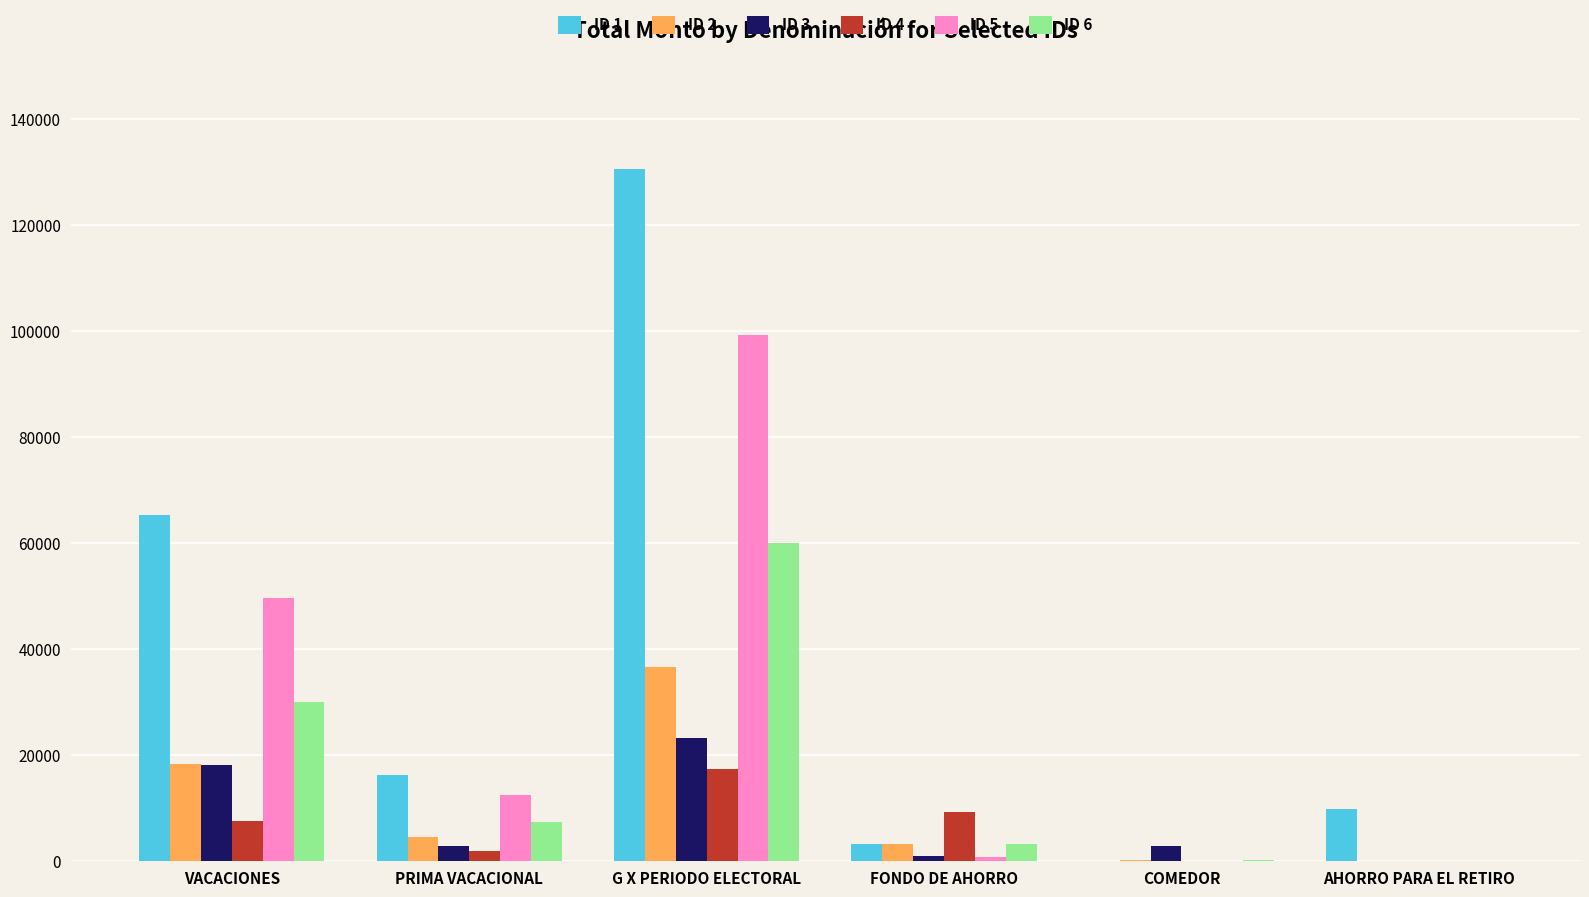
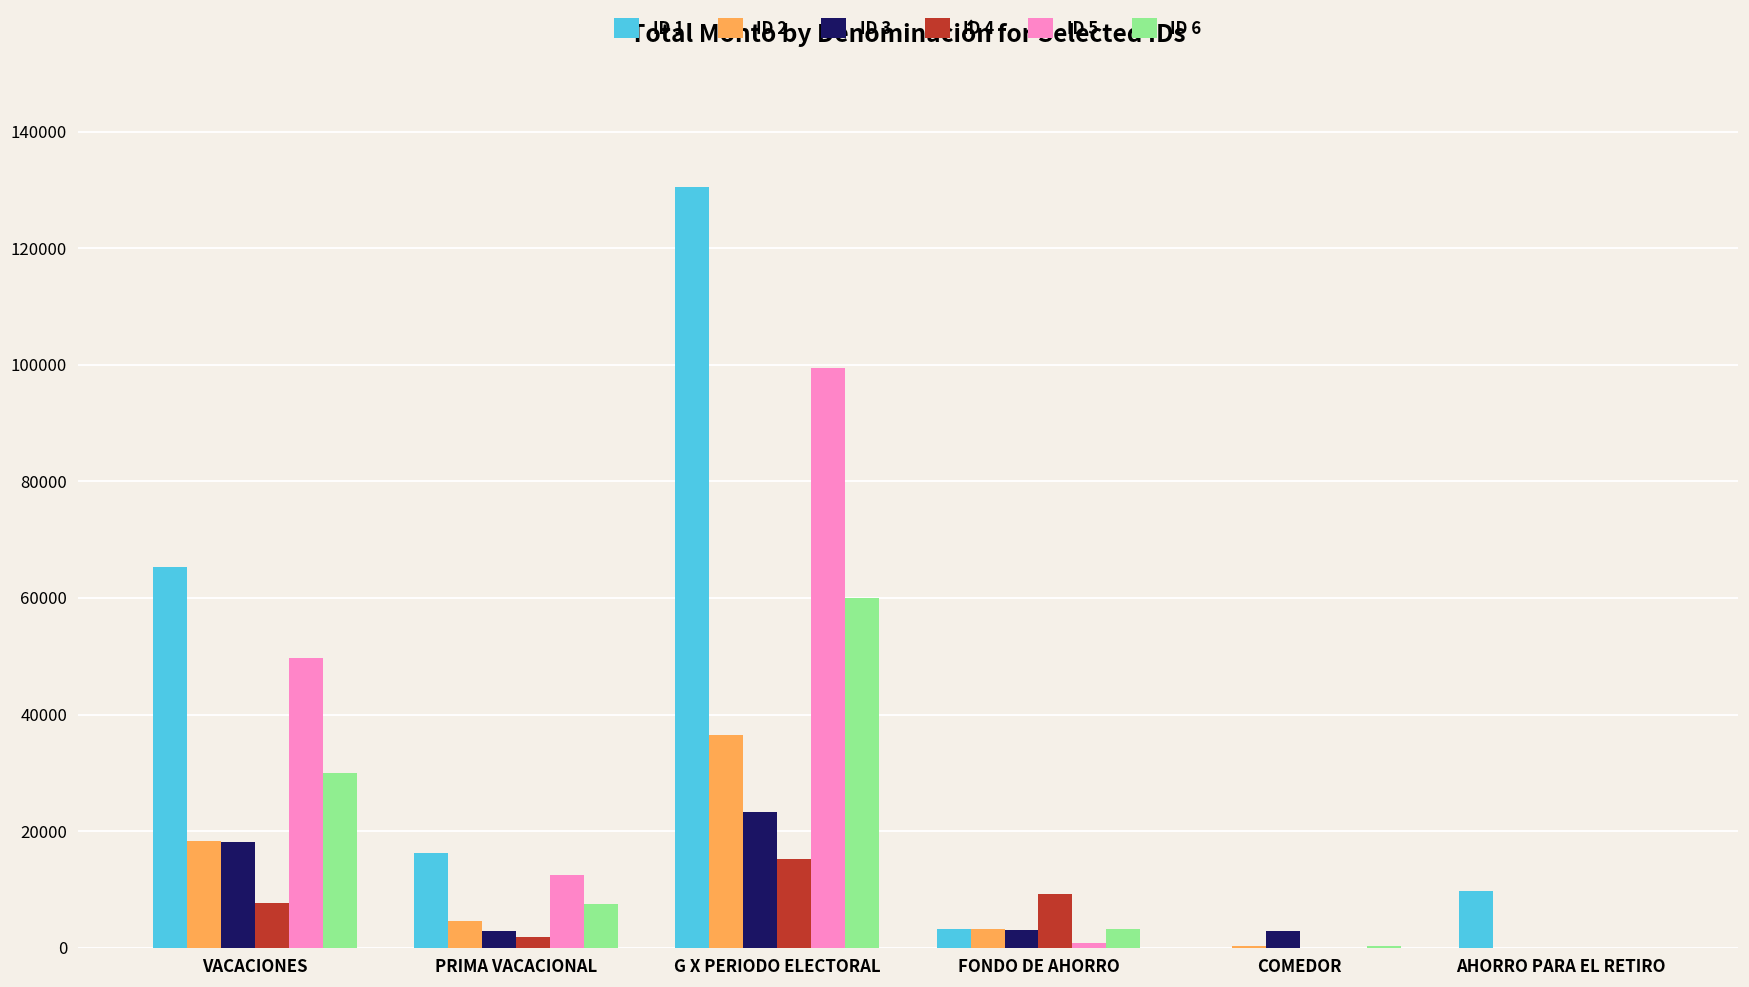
  {
    "ID 1": {
      "VACACIONES": 65000,
      "PRIMA VACACIONAL": 16000,
      "G X PERIODO ELECTORAL": 131000,
      "FONDO DE AHORRO": 3000,
      "COMEDOR": 0,
      "AHORRO PARA EL RETIRO": 10000
    },
    "ID 2": {
      "VACACIONES": 18000,
      "PRIMA VACACIONAL": 5000,
      "G X PERIODO ELECTORAL": 37000,
      "FONDO DE AHORRO": 3000,
      "AHORRO PARA EL RETIRO": 0
    },
    "ID 3": {
      "VACACIONES": 18000,
      "PRIMA VACACIONAL": 3000,
      "G X PERIODO ELECTORAL": 23000,
-     "FONDO DE AHORRO": 1000,
+     "FONDO DE AHORRO": 3000,
      "COMEDOR": 3000,
      "AHORRO PARA EL RETIRO": 0
    },
    "ID 4": {
      "VACACIONES": 8000,
      "PRIMA VACACIONAL": 2000,
-     "G X PERIODO ELECTORAL": 17000,
+     "G X PERIODO ELECTORAL": 15000,
      "FONDO DE AHORRO": 9000,
      "COMEDOR": 0,
      "AHORRO PARA EL RETIRO": 0
    },
    "ID 5": {
      "VACACIONES": 50000,
      "PRIMA VACACIONAL": 12000,
      "G X PERIODO ELECTORAL": 99000,
      "FONDO DE AHORRO": 1000,
      "COMEDOR": 0,
      "AHORRO PARA EL RETIRO": 0
    },
    "ID 6": {
      "VACACIONES": 30000,
      "PRIMA VACACIONAL": 8000,
      "G X PERIODO ELECTORAL": 60000,
      "FONDO DE AHORRO": 3000,
      "AHORRO PARA EL RETIRO": 0
    }
  }
